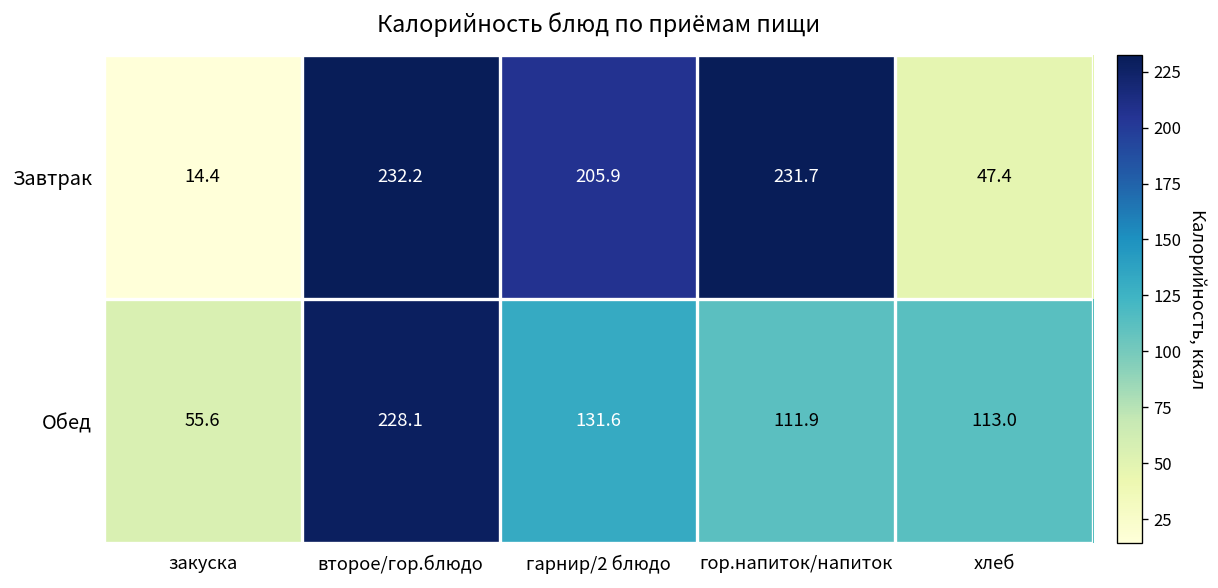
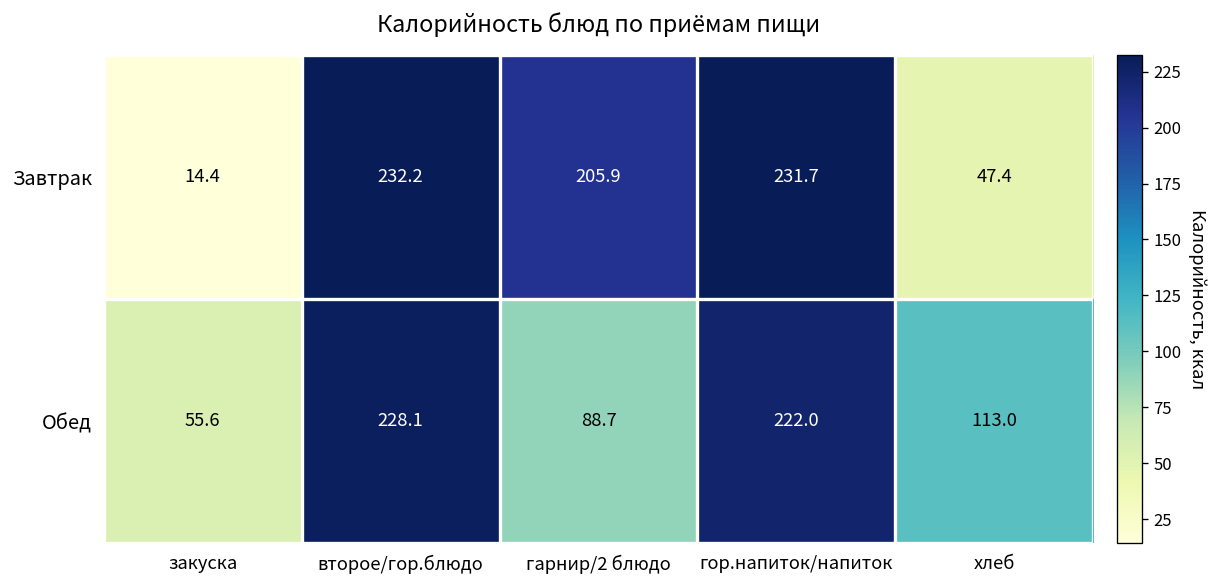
  {
    "Завтрак": {
      "закуска": 14.4,
      "второе/гор.блюдо": 232.2,
      "гарнир/2 блюдо": 205.9,
      "гор.напиток/напиток": 231.7,
      "хлеб": 47.4
    },
    "Обед": {
      "закуска": 55.6,
      "второе/гор.блюдо": 228.1,
-     "гарнир/2 блюдо": 131.6,
-     "гор.напиток/напиток": 111.9,
+     "гарнир/2 блюдо": 88.7,
+     "гор.напиток/напиток": 222.0,
      "хлеб": 113.0
    }
  }
